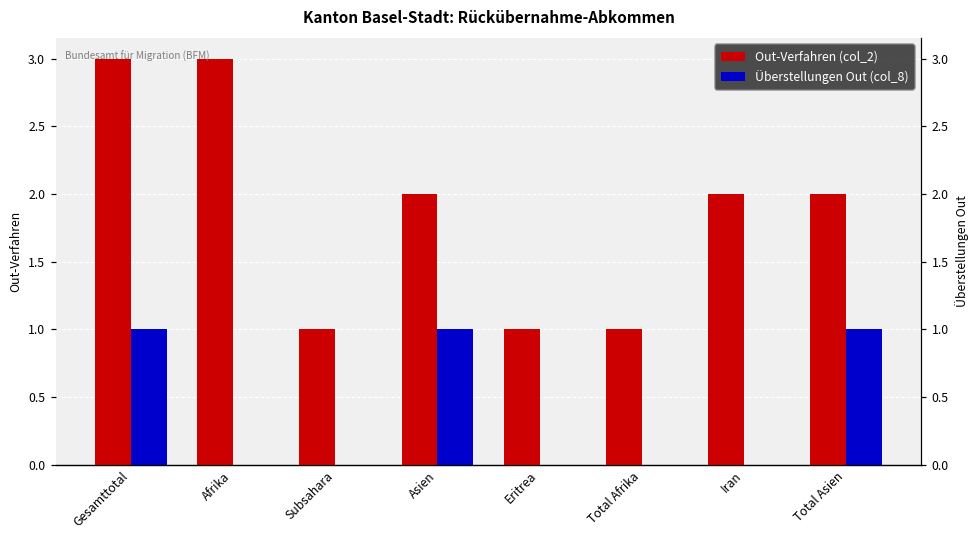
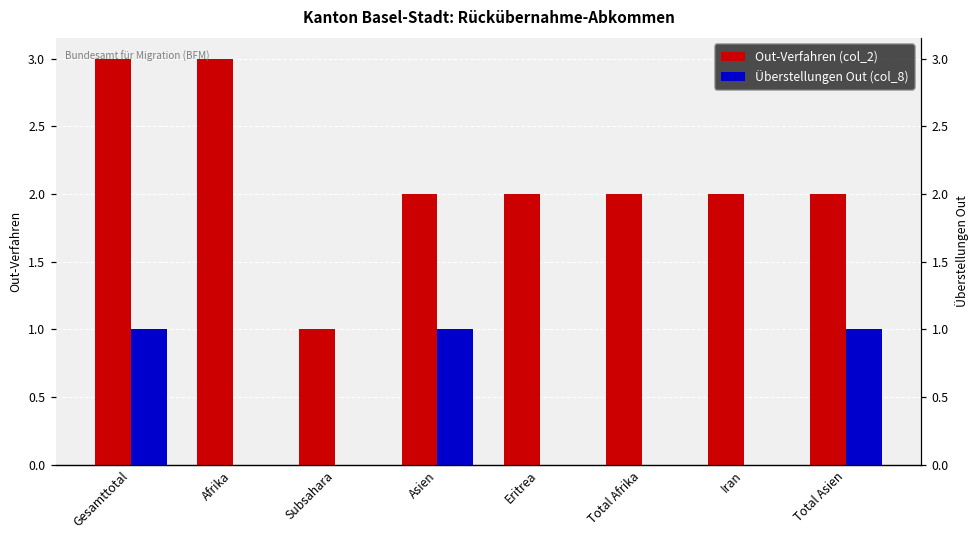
  {
    "Out-Verfahren (col_2)": {
      "Gesamttotal": 3,
      "Afrika": 3,
      "Subsahara": 1,
      "Asien": 2,
-     "Eritrea": 1,
-     "Total Afrika": 1,
+     "Eritrea": 2,
+     "Total Afrika": 2,
      "Iran": 2,
      "Total Asien": 2
    },
    "Überstellungen Out (col_8)": {
      "Gesamttotal": 1,
      "Afrika": 0,
      "Subsahara": 0,
      "Asien": 1,
      "Eritrea": 0,
      "Total Afrika": 0,
      "Iran": 0,
      "Total Asien": 1
    }
  }
